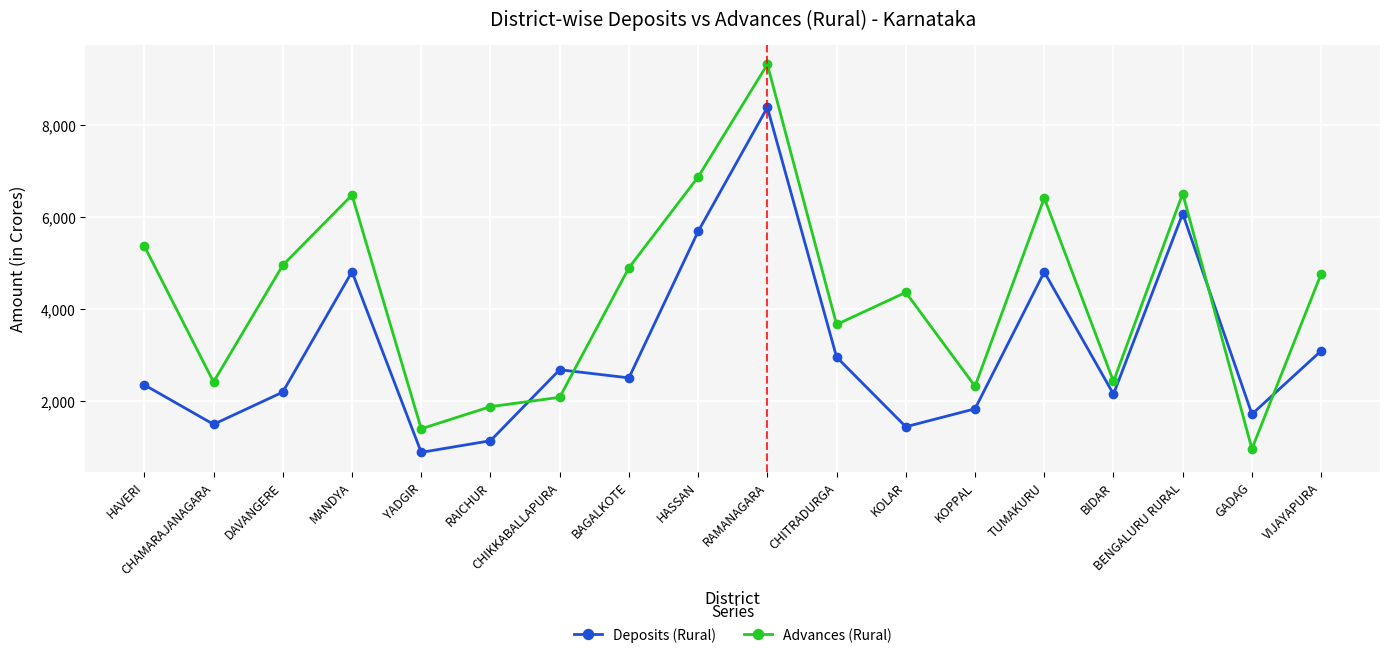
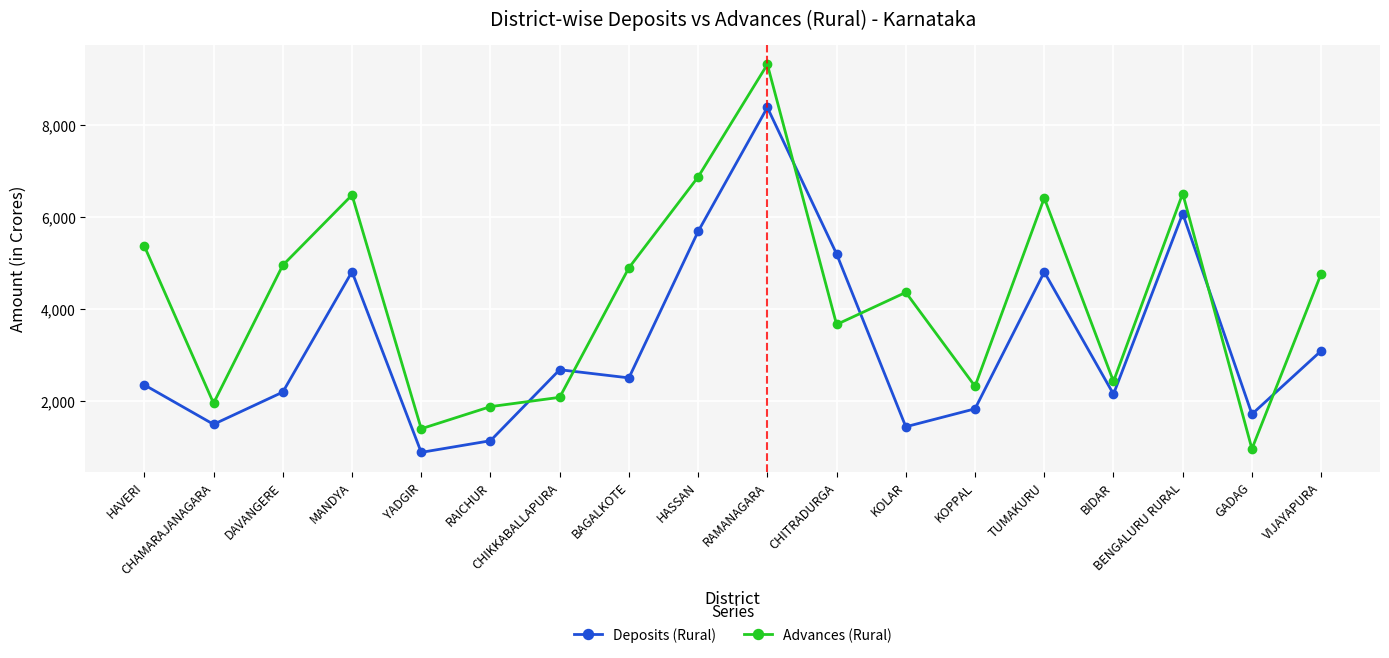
  {
    "Deposits (Rural)": {
      "HAVERI": "2,300",
      "CHAMARAJANAGARA": "1,500",
      "DAVANGERE": "2,200",
      "MANDYA": "4,800",
      "YADGIR": "900",
      "RAICHUR": "1,100",
      "CHIKKABALLAPURA": "2,700",
      "BAGALKOTE": "2,500",
      "HASSAN": "5,700",
      "RAMANAGARA": "8,400",
-     "CHITRADURGA": "3,000",
+     "CHITRADURGA": "5,200",
      "KOLAR": "1,400",
      "KOPPAL": "1,800",
      "TUMAKURU": "4,800",
      "BIDAR": "2,100",
      "BENGALURU RURAL": "6,100",
      "GADAG": "1,700",
      "VIJAYAPURA": "3,100"
    },
    "Advances (Rural)": {
      "HAVERI": "5,400",
-     "CHAMARAJANAGARA": "2,400",
+     "CHAMARAJANAGARA": "1,900",
      "DAVANGERE": "4,900",
      "MANDYA": "6,500",
      "YADGIR": "1,400",
      "RAICHUR": "1,900",
      "CHIKKABALLAPURA": "2,100",
      "BAGALKOTE": "4,900",
      "HASSAN": "6,900",
      "RAMANAGARA": "9,300",
      "CHITRADURGA": "3,700",
      "KOLAR": "4,400",
      "KOPPAL": "2,300",
      "TUMAKURU": "6,400",
      "BIDAR": "2,400",
      "BENGALURU RURAL": "6,500",
      "GADAG": "1,000",
      "VIJAYAPURA": "4,800"
    }
  }
